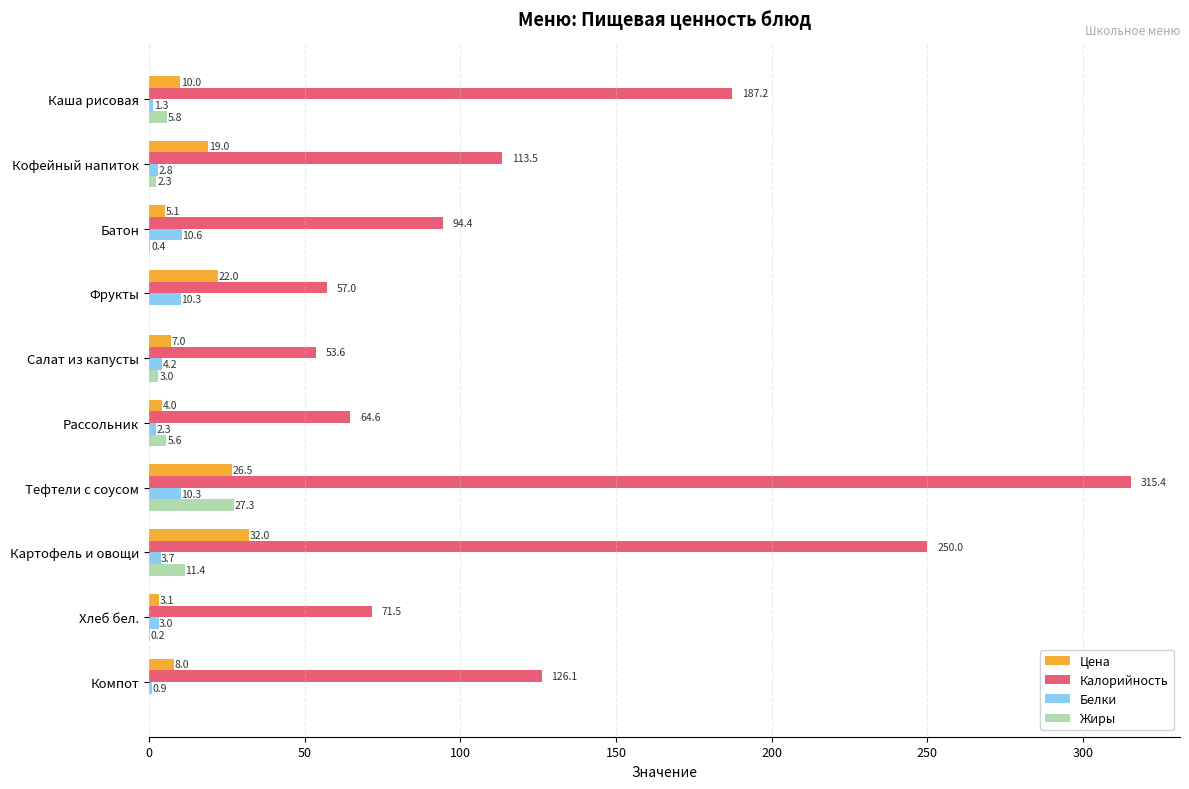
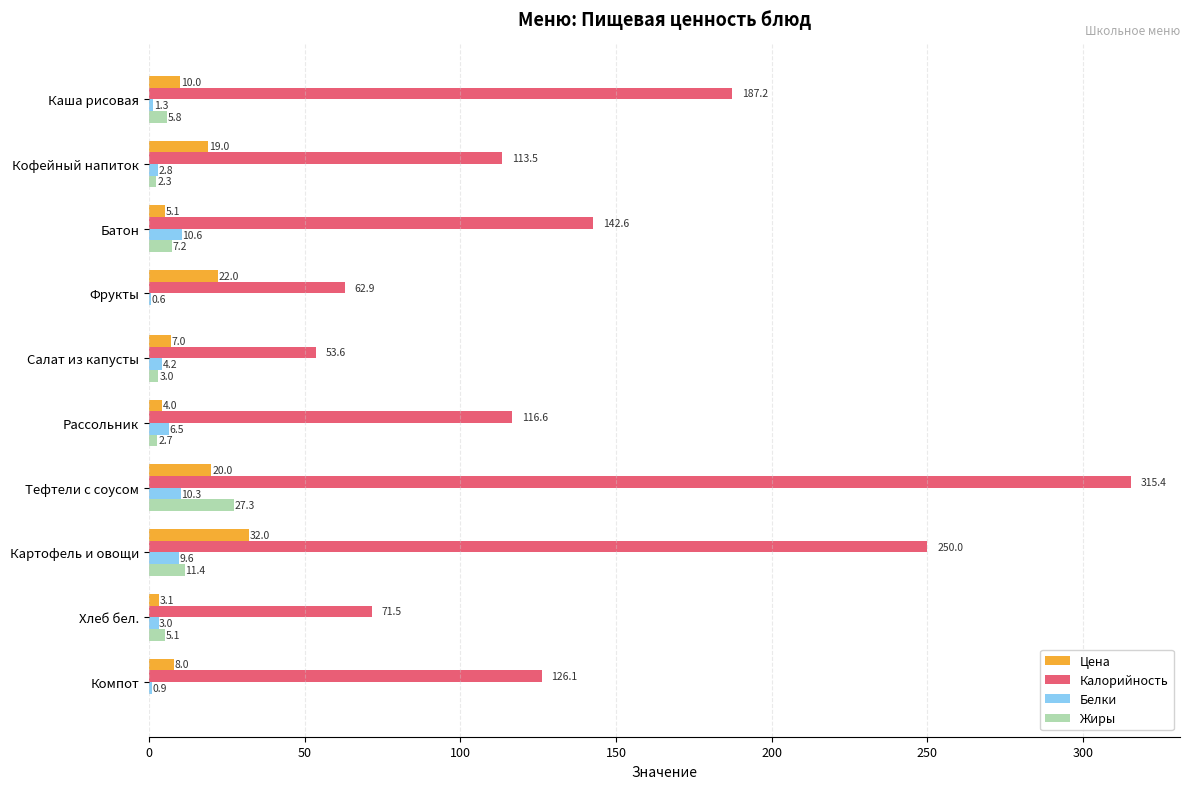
  {
    "Цена": {
      "Каша рисовая": 10.0,
      "Кофейный напиток": 19.0,
      "Батон": 5.1,
      "Фрукты": 22.0,
      "Салат из капусты": 7.0,
      "Рассольник": 4.0,
-     "Тефтели с соусом": 26.5,
+     "Тефтели с соусом": 20.0,
      "Картофель и овощи": 32.0,
      "Хлеб бел.": 3.1,
      "Компот": 8.0
    },
    "Калорийность": {
      "Каша рисовая": 187.2,
      "Кофейный напиток": 113.5,
-     "Батон": 94.4,
-     "Фрукты": 57.0,
+     "Батон": 142.6,
+     "Фрукты": 62.9,
      "Салат из капусты": 53.6,
-     "Рассольник": 64.6,
+     "Рассольник": 116.6,
      "Тефтели с соусом": 315.4,
      "Картофель и овощи": 250.0,
      "Хлеб бел.": 71.5,
      "Компот": 126.1
    },
    "Белки": {
      "Каша рисовая": 1.3,
      "Кофейный напиток": 2.8,
      "Батон": 10.6,
-     "Фрукты": 10.3,
+     "Фрукты": 0.6,
      "Салат из капусты": 4.2,
-     "Рассольник": 2.3,
+     "Рассольник": 6.5,
      "Тефтели с соусом": 10.3,
-     "Картофель и овощи": 3.7,
+     "Картофель и овощи": 9.6,
      "Хлеб бел.": 3.0,
      "Компот": 0.9
    },
    "Жиры": {
      "Каша рисовая": 5.8,
      "Кофейный напиток": 2.3,
-     "Батон": 0.4,
+     "Батон": 7.2,
      "Салат из капусты": 3.0,
-     "Рассольник": 5.6,
+     "Рассольник": 2.7,
      "Тефтели с соусом": 27.3,
      "Картофель и овощи": 11.4,
-     "Хлеб бел.": 0.2
+     "Хлеб бел.": 5.1
    }
  }
